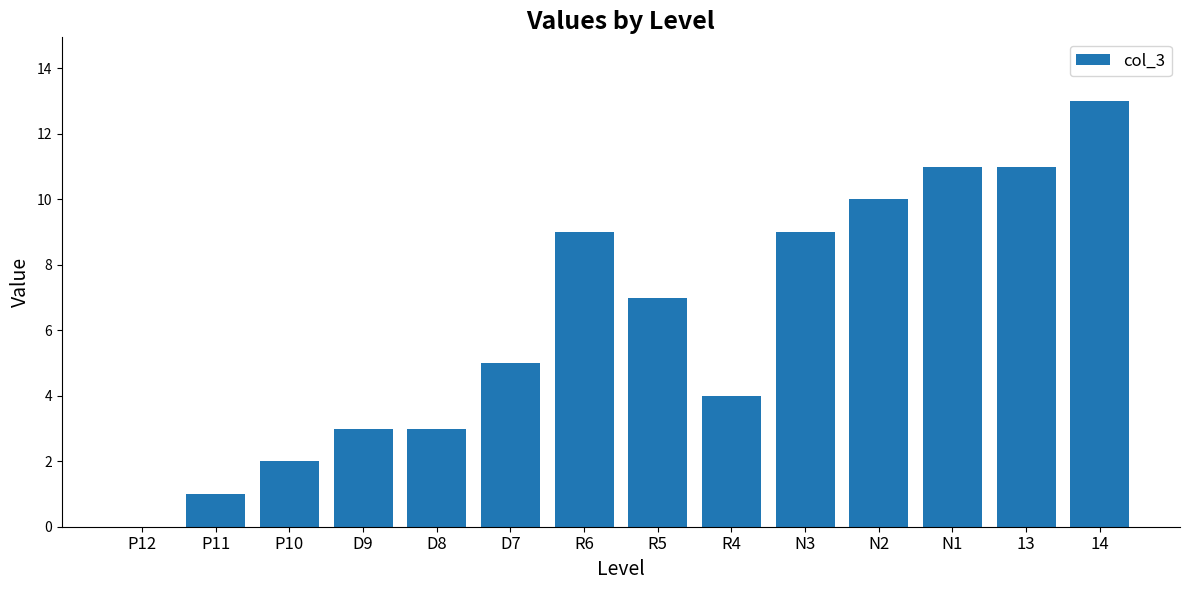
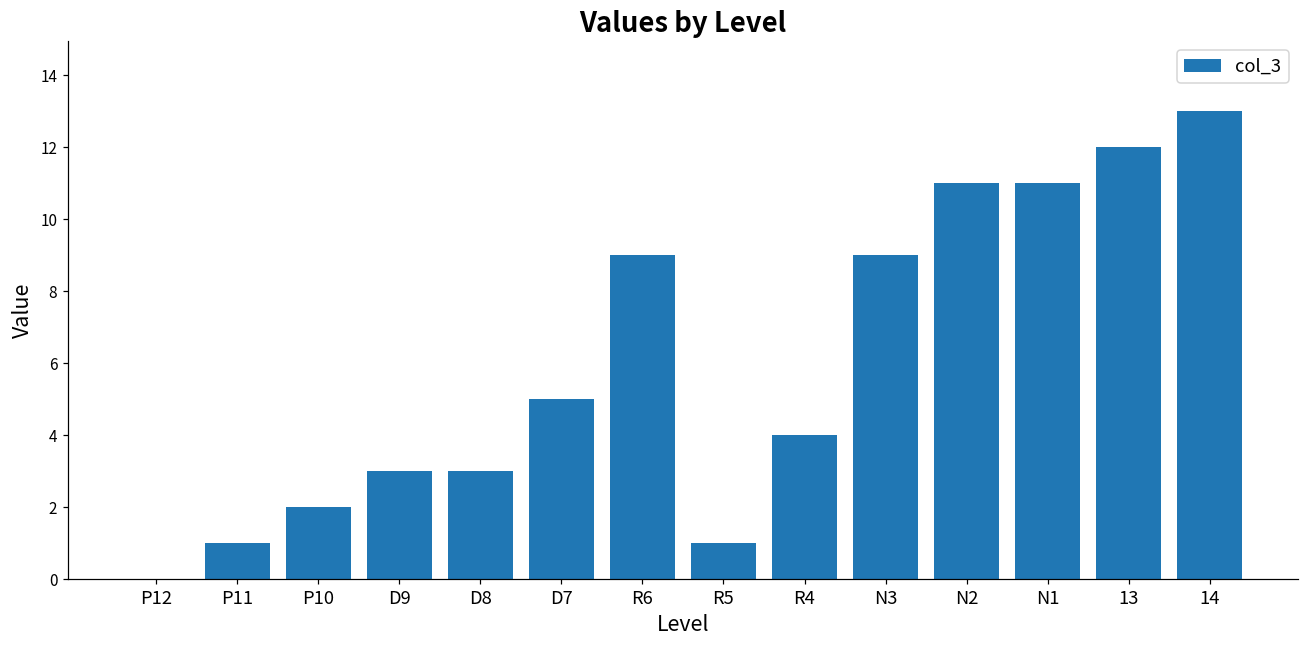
  {
    "P12": 0,
    "P11": 1,
    "P10": 2,
    "D9": 3,
    "D8": 3,
    "D7": 5,
    "R6": 9,
-   "R5": 7,
+   "R5": 1,
    "R4": 4,
    "N3": 9,
-   "N2": 10,
+   "N2": 11,
    "N1": 11,
-   "13": 11,
+   "13": 12,
    "14": 13
  }
